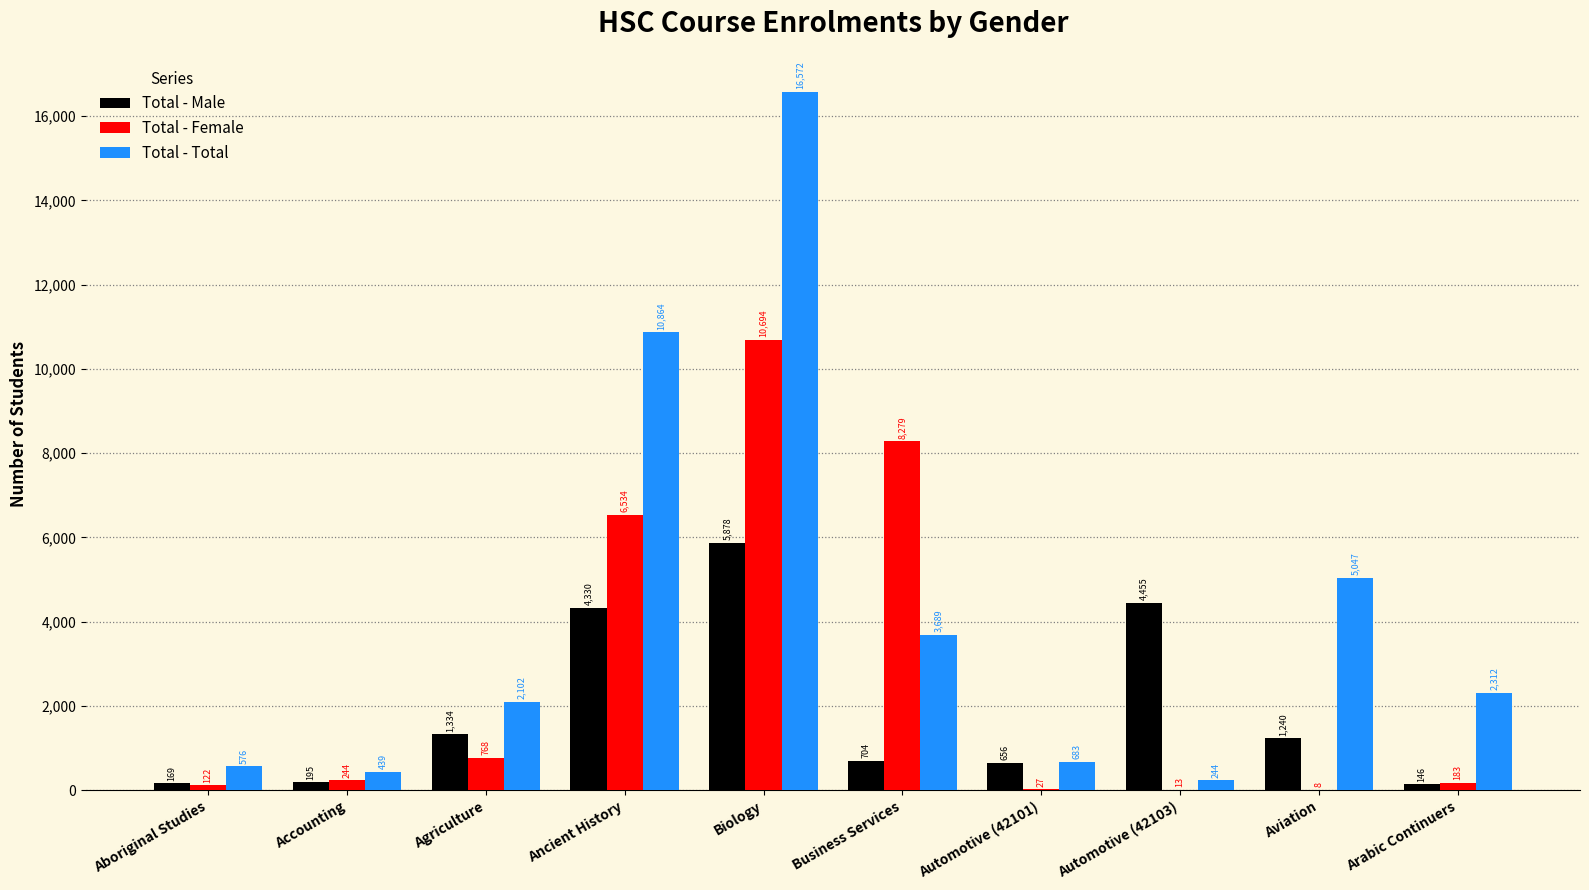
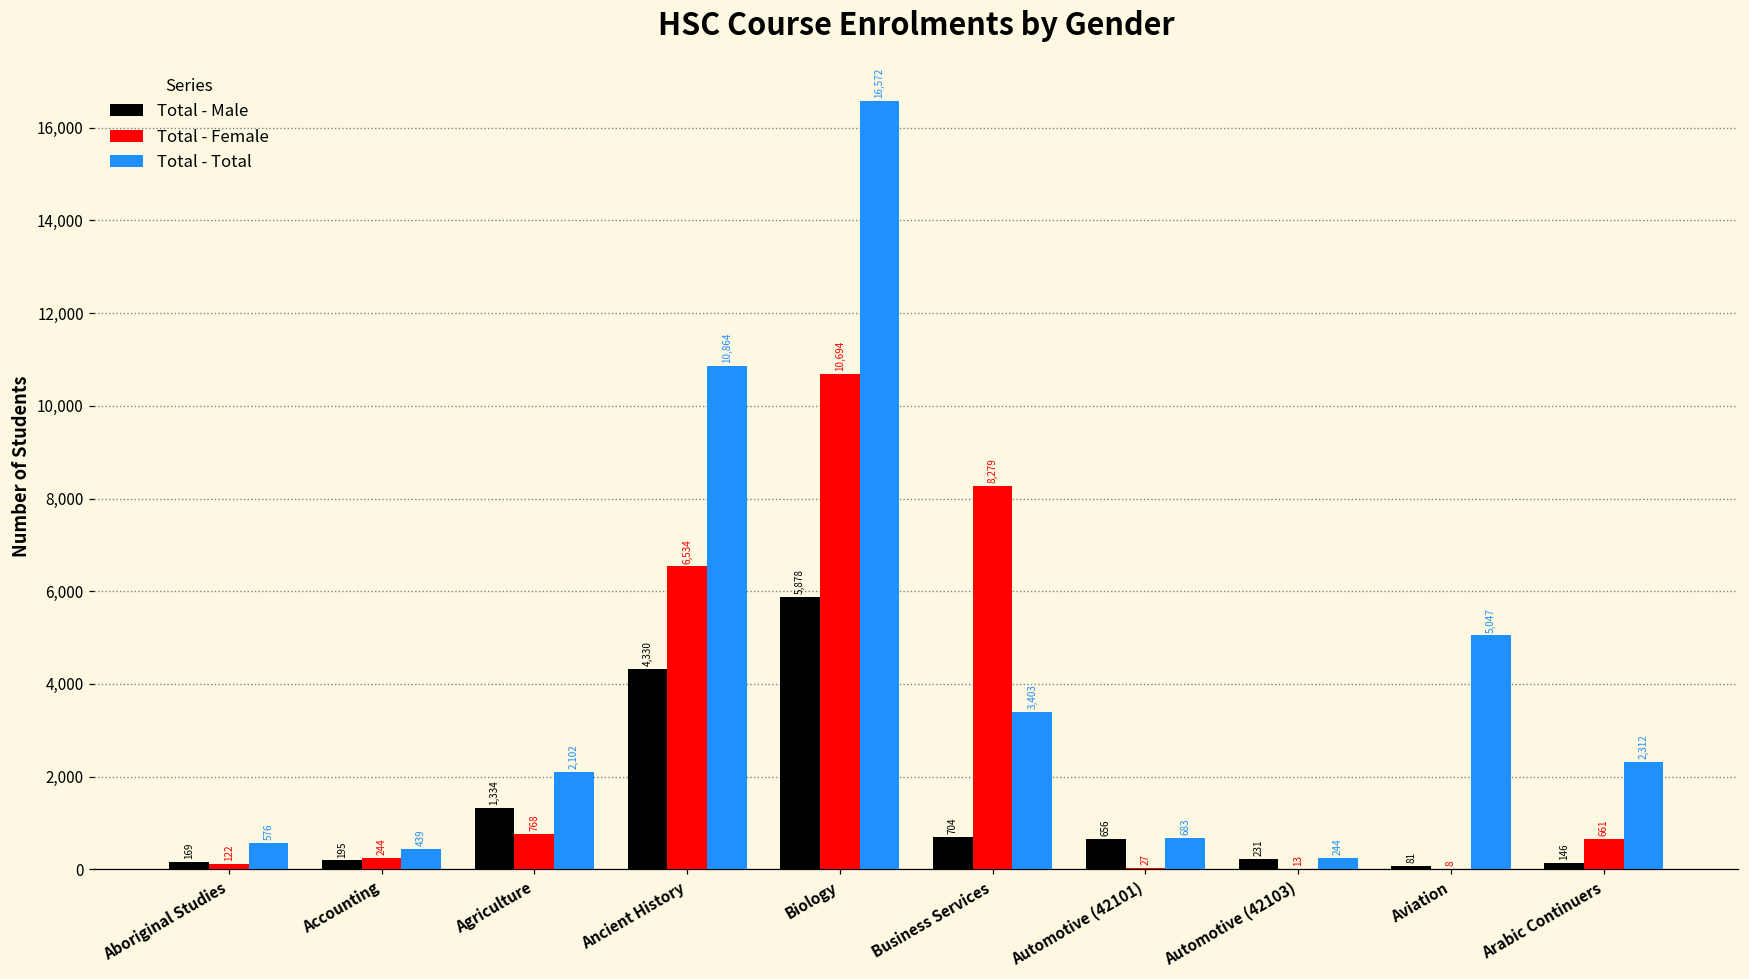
  {
    "Total - Male": {
      "Aboriginal Studies": "169",
      "Accounting": "195",
      "Agriculture": "1,334",
      "Ancient History": "4,330",
      "Biology": "5,878",
      "Business Services": "704",
      "Automotive (42101)": "656",
-     "Automotive (42103)": "4,455",
-     "Aviation": "1,240",
+     "Automotive (42103)": "231",
+     "Aviation": "81",
      "Arabic Continuers": "146"
    },
    "Total - Female": {
      "Aboriginal Studies": "122",
      "Accounting": "244",
      "Agriculture": "768",
      "Ancient History": "6,534",
      "Biology": "10,694",
      "Business Services": "8,279",
      "Automotive (42101)": "27",
      "Automotive (42103)": "13",
      "Aviation": "8",
-     "Arabic Continuers": "183"
+     "Arabic Continuers": "661"
    },
    "Total - Total": {
      "Aboriginal Studies": "576",
      "Accounting": "439",
      "Agriculture": "2,102",
      "Ancient History": "10,864",
      "Biology": "16,572",
-     "Business Services": "3,689",
+     "Business Services": "3,403",
      "Automotive (42101)": "683",
      "Automotive (42103)": "244",
      "Aviation": "5,047",
      "Arabic Continuers": "2,312"
    }
  }
